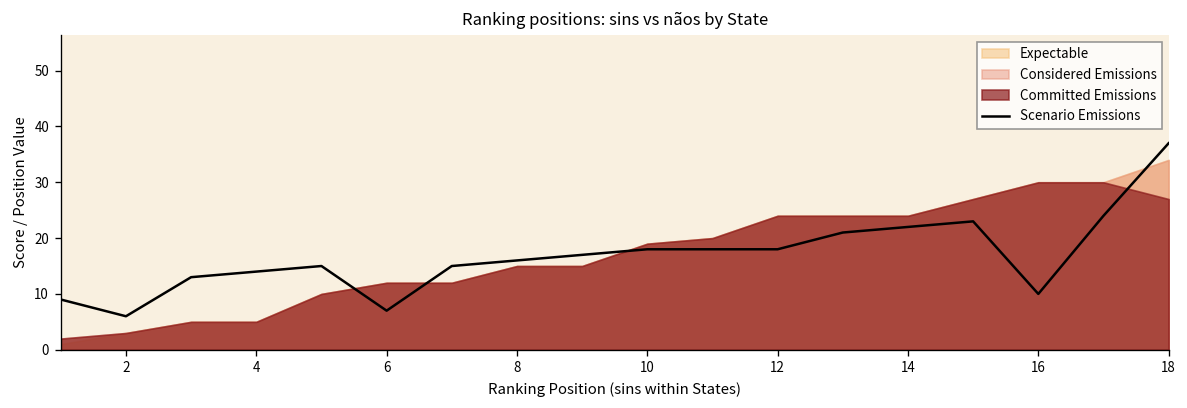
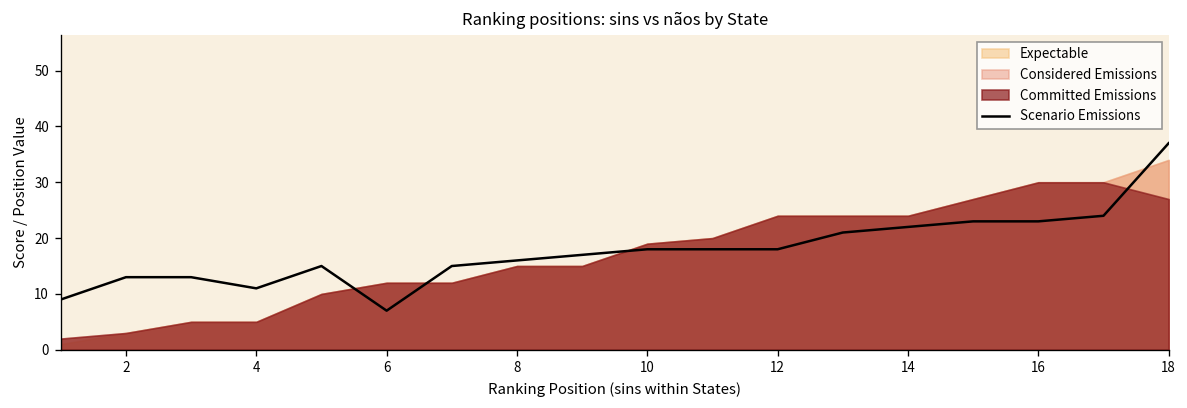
  {
    "Scenario Emissions": {
-     "2": 6,
-     "4": 14,
+     "2": 13,
+     "4": 11,
      "6": 7,
      "8": 16,
      "10": 18,
      "12": 18,
      "14": 22,
-     "16": 10,
+     "16": 23,
      "18": 37
    },
    "Committed Emissions": {
      "18": 27
    }
  }
